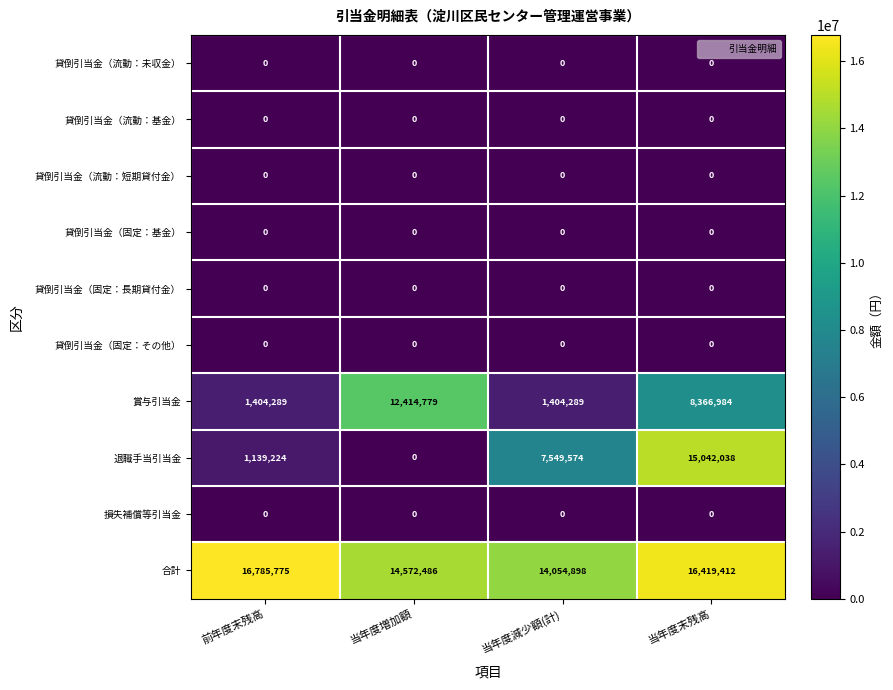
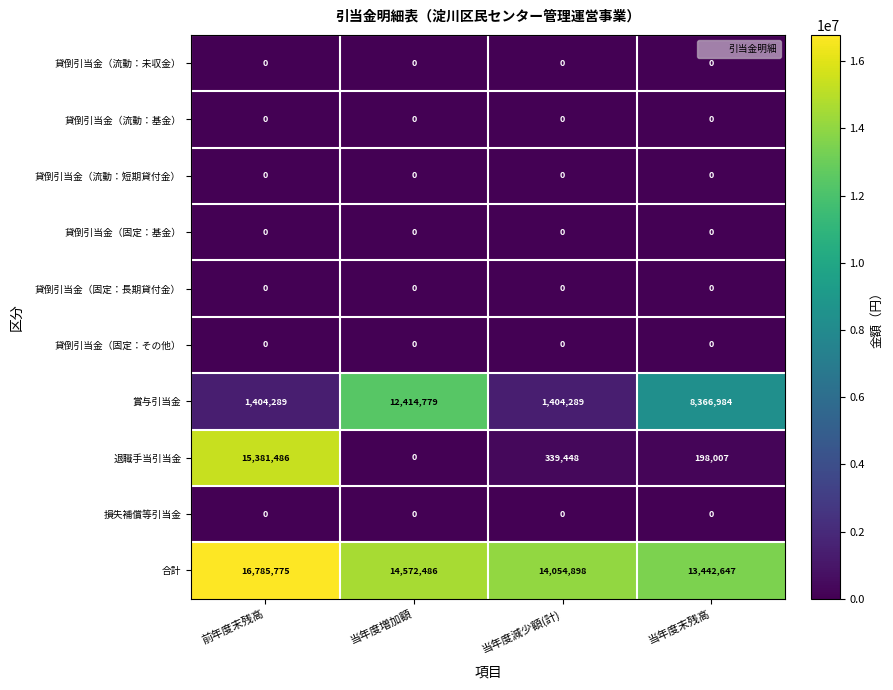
  {
    "貸倒引当金（流動：未収金）": {
      "前年度末残高": "0",
      "当年度増加額": "0",
      "当年度減少額(計)": "0",
      "当年度末残高": "0"
    },
    "貸倒引当金（流動：基金）": {
      "前年度末残高": "0",
      "当年度増加額": "0",
      "当年度減少額(計)": "0",
      "当年度末残高": "0"
    },
    "貸倒引当金（流動：短期貸付金）": {
      "前年度末残高": "0",
      "当年度増加額": "0",
      "当年度減少額(計)": "0",
      "当年度末残高": "0"
    },
    "貸倒引当金（固定：基金）": {
      "前年度末残高": "0",
      "当年度増加額": "0",
      "当年度減少額(計)": "0",
      "当年度末残高": "0"
    },
    "貸倒引当金（固定：長期貸付金）": {
      "前年度末残高": "0",
      "当年度増加額": "0",
      "当年度減少額(計)": "0",
      "当年度末残高": "0"
    },
    "貸倒引当金（固定：その他）": {
      "前年度末残高": "0",
      "当年度増加額": "0",
      "当年度減少額(計)": "0",
      "当年度末残高": "0"
    },
    "賞与引当金": {
      "前年度末残高": "1,404,289",
      "当年度増加額": "12,414,779",
      "当年度減少額(計)": "1,404,289",
      "当年度末残高": "8,366,984"
    },
    "退職手当引当金": {
-     "前年度末残高": "1,139,224",
+     "前年度末残高": "15,381,486",
      "当年度増加額": "0",
-     "当年度減少額(計)": "7,549,574",
-     "当年度末残高": "15,042,038"
+     "当年度減少額(計)": "339,448",
+     "当年度末残高": "198,007"
    },
    "損失補償等引当金": {
      "前年度末残高": "0",
      "当年度増加額": "0",
      "当年度減少額(計)": "0",
      "当年度末残高": "0"
    },
    "合計": {
      "前年度末残高": "16,785,775",
      "当年度増加額": "14,572,486",
      "当年度減少額(計)": "14,054,898",
-     "当年度末残高": "16,419,412"
+     "当年度末残高": "13,442,647"
    }
  }
